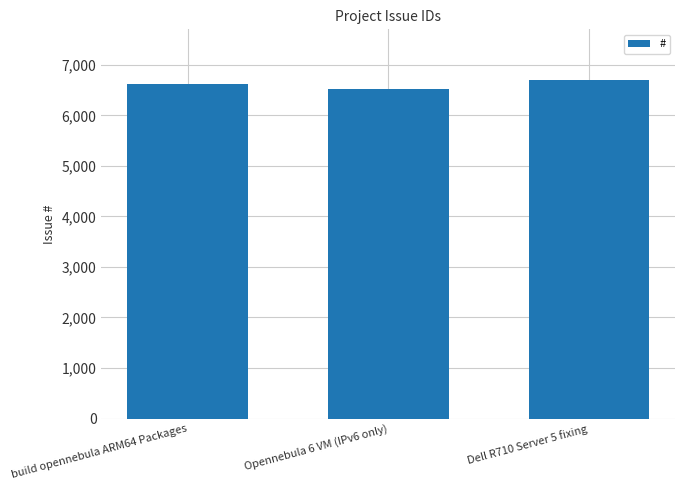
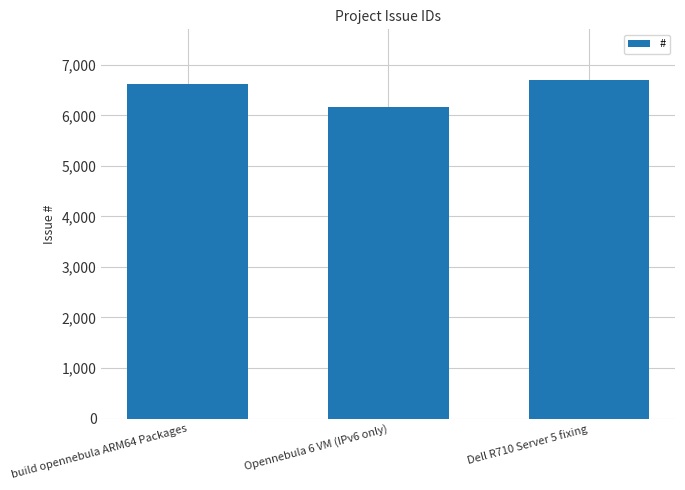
  {
    "build opennebula ARM64 Packages": "6,600",
-   "Opennebula 6 VM (IPv6 only)": "6,500",
+   "Opennebula 6 VM (IPv6 only)": "6,200",
    "Dell R710 Server 5 fixing": "6,700"
  }
